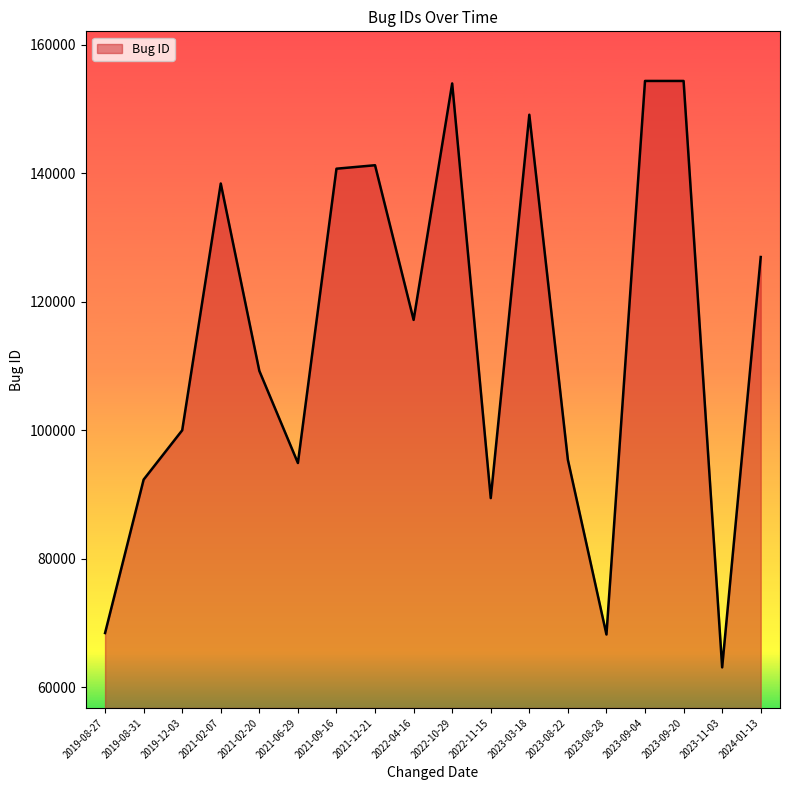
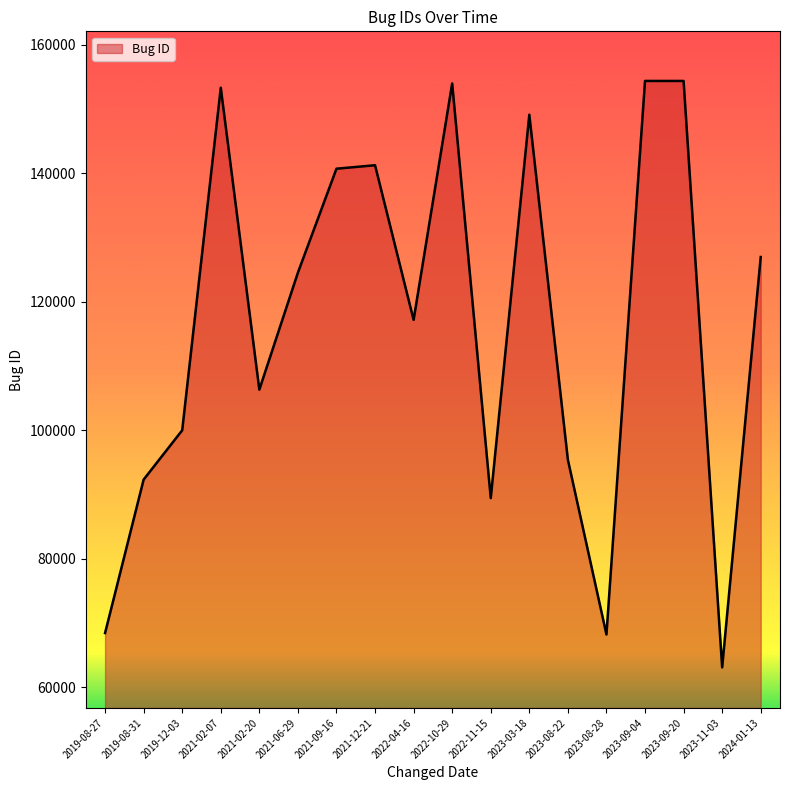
  {
    "2019-08-27": 68000,
    "2019-08-31": 92000,
    "2019-12-03": 100000,
-   "2021-02-07": 138000,
-   "2021-02-20": 109000,
-   "2021-06-29": 95000,
+   "2021-02-07": 153000,
+   "2021-02-20": 106000,
+   "2021-06-29": 125000,
    "2021-09-16": 141000,
    "2021-12-21": 141000,
    "2022-04-16": 117000,
    "2022-10-29": 154000,
    "2022-11-15": 89000,
    "2023-03-18": 149000,
    "2023-08-22": 95000,
    "2023-08-28": 68000,
    "2023-09-04": 154000,
    "2023-09-20": 154000,
    "2023-11-03": 63000,
    "2024-01-13": 127000
  }
